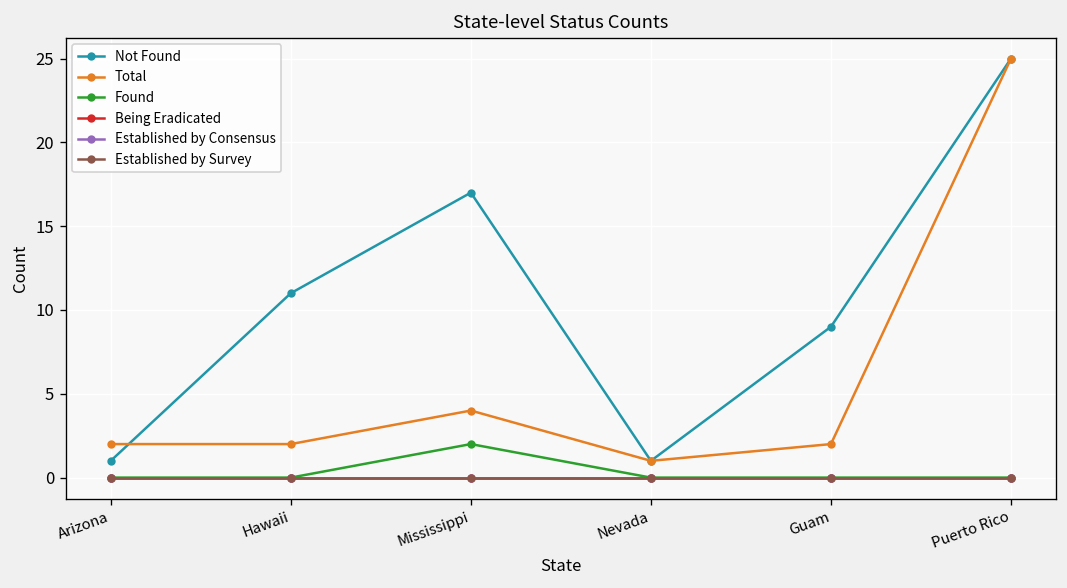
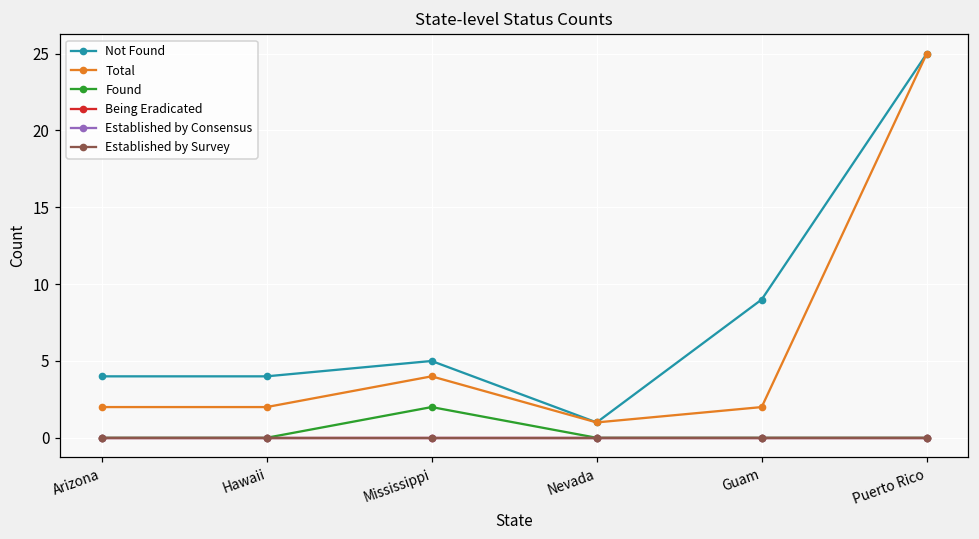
  {
    "Not Found": {
-     "Arizona": 1,
-     "Hawaii": 11,
-     "Mississippi": 17,
+     "Arizona": 4,
+     "Hawaii": 4,
+     "Mississippi": 5,
      "Guam": 9
    },
    "Total": {
      "Arizona": 2,
      "Hawaii": 2,
      "Mississippi": 4,
      "Guam": 2
    },
    "Found": {
      "Mississippi": 2
    },
    "Established by Survey": {
      "Mississippi": 0
    }
  }
